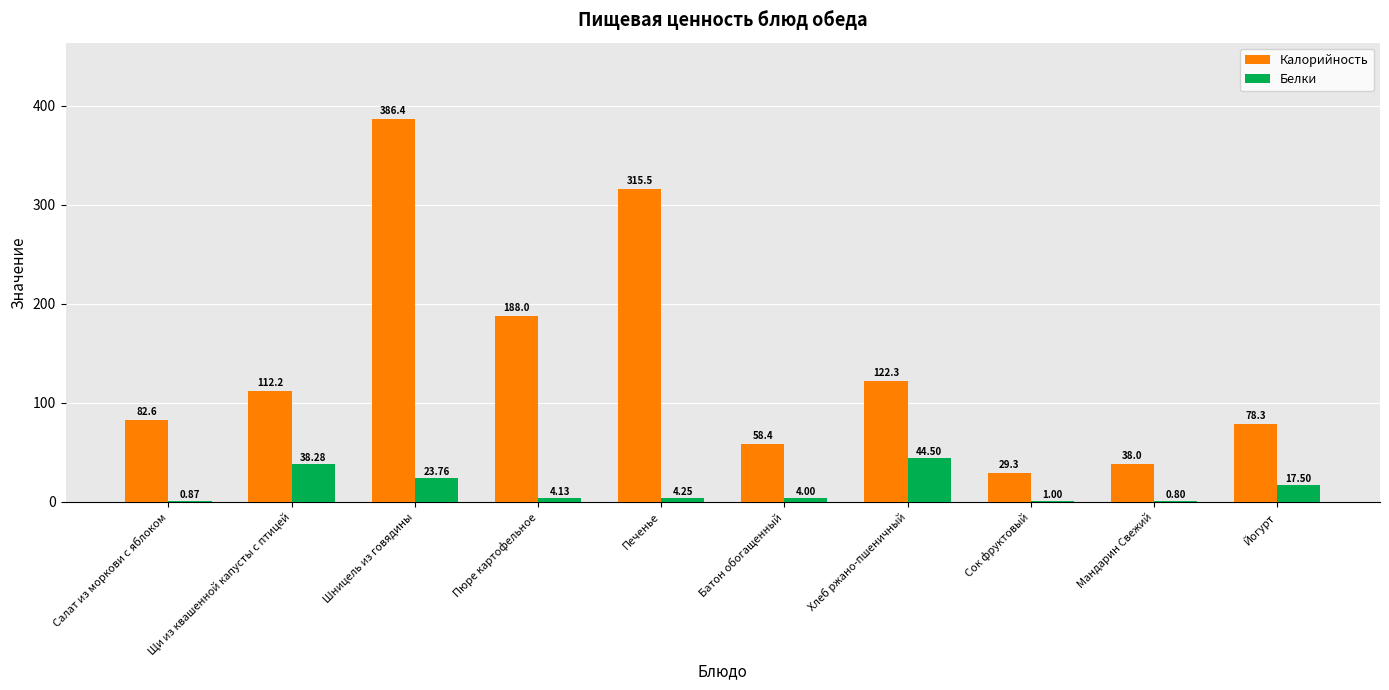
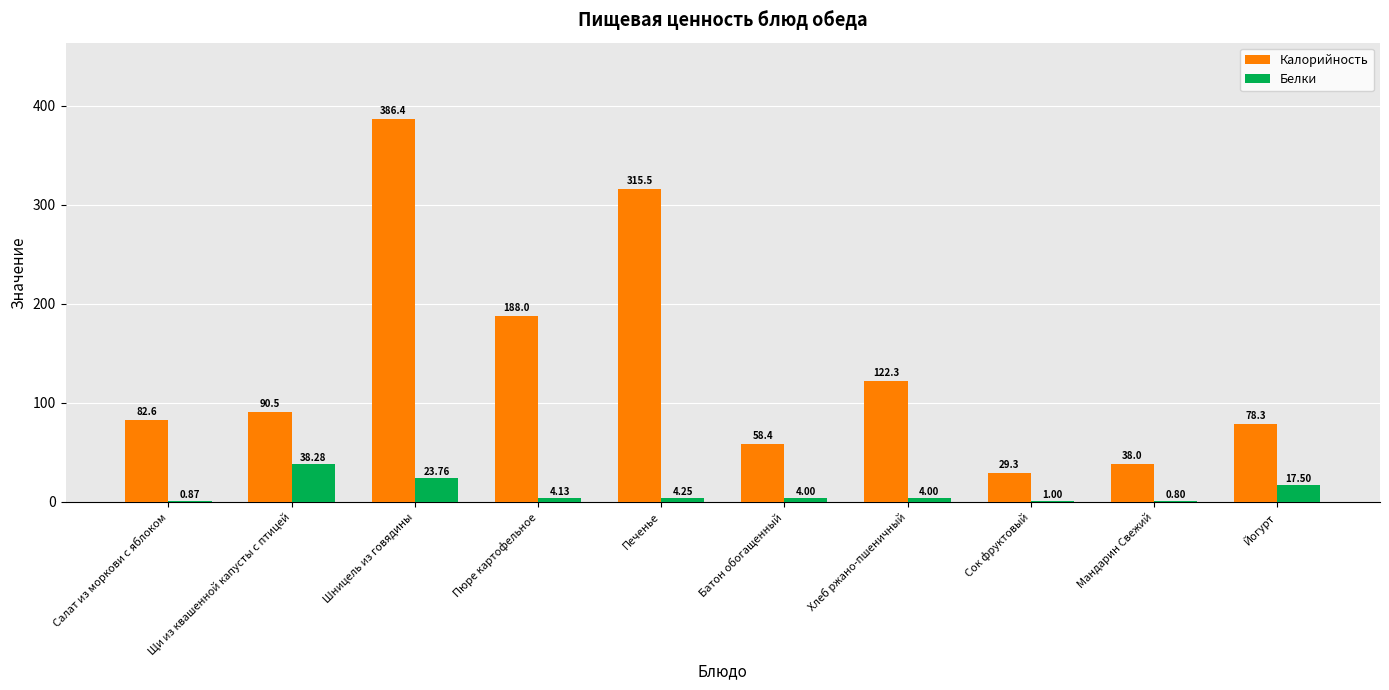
  {
    "Калорийность": {
      "Салат из моркови с яблоком": 82.6,
-     "Щи из квашенной капусты с птицей": 112.2,
+     "Щи из квашенной капусты с птицей": 90.5,
      "Шницель из говядины": 386.4,
      "Пюре картофельное": 188.0,
      "Печенье": 315.5,
      "Батон обогащенный": 58.4,
      "Хлеб ржано-пшеничный": 122.3,
      "Сок фруктовый": 29.3,
      "Мандарин Свежий": 38.0,
      "Йогурт": 78.3
    },
    "Белки": {
      "Салат из моркови с яблоком": 0.87,
      "Щи из квашенной капусты с птицей": 38.28,
      "Шницель из говядины": 23.76,
      "Пюре картофельное": 4.13,
      "Печенье": 4.25,
      "Батон обогащенный": 4.00,
-     "Хлеб ржано-пшеничный": 44.50,
+     "Хлеб ржано-пшеничный": 4.00,
      "Сок фруктовый": 1.00,
      "Мандарин Свежий": 0.80,
      "Йогурт": 17.50
    }
  }
